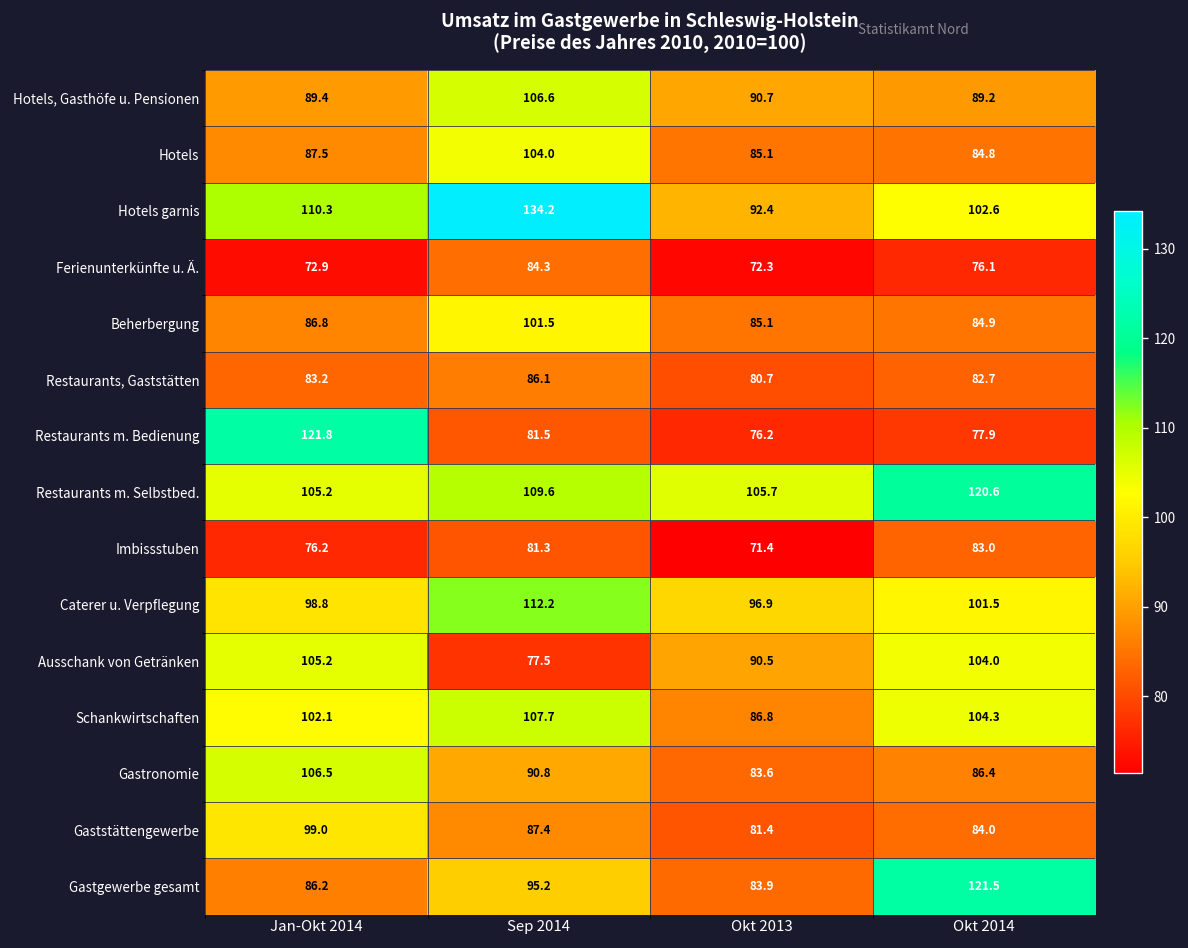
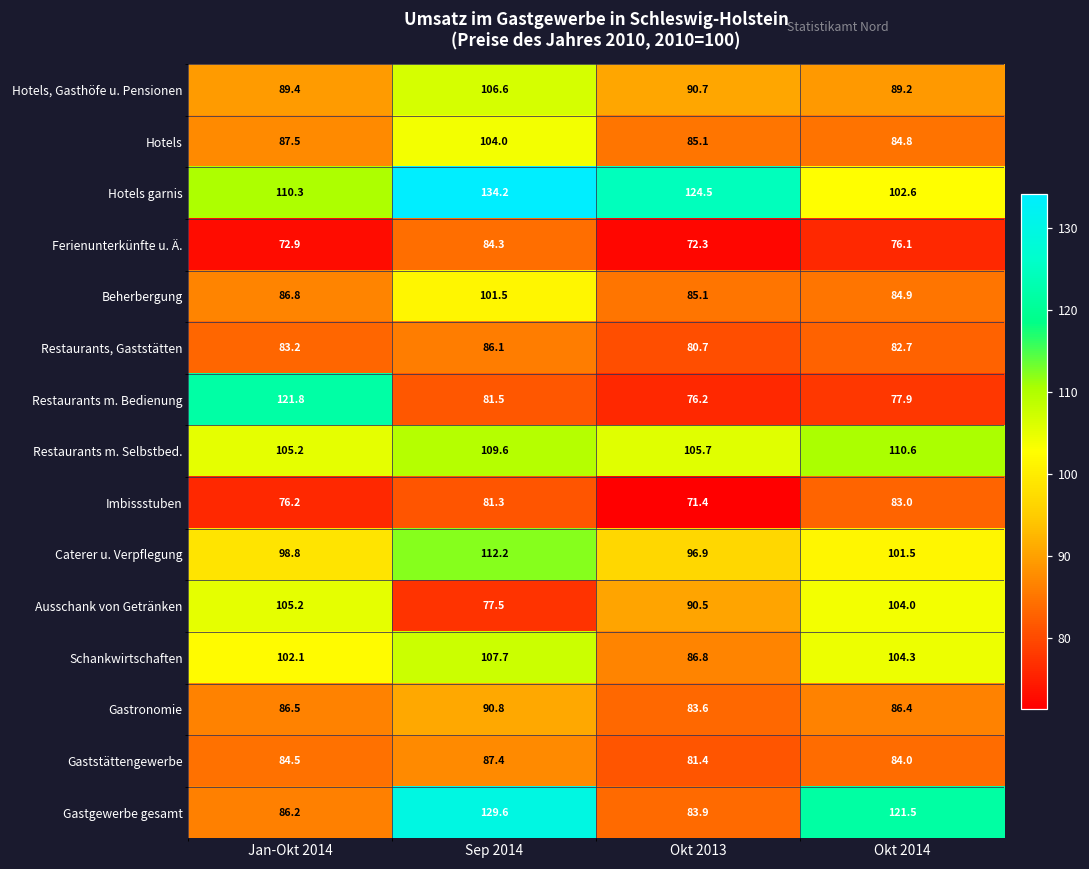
  {
    "Hotels, Gasthöfe u. Pensionen": {
      "Jan-Okt 2014": 89.4,
      "Sep 2014": 106.6,
      "Okt 2013": 90.7,
      "Okt 2014": 89.2
    },
    "Hotels": {
      "Jan-Okt 2014": 87.5,
      "Sep 2014": 104.0,
      "Okt 2013": 85.1,
      "Okt 2014": 84.8
    },
    "Hotels garnis": {
      "Jan-Okt 2014": 110.3,
      "Sep 2014": 134.2,
-     "Okt 2013": 92.4,
+     "Okt 2013": 124.5,
      "Okt 2014": 102.6
    },
    "Ferienunterkünfte u. Ä.": {
      "Jan-Okt 2014": 72.9,
      "Sep 2014": 84.3,
      "Okt 2013": 72.3,
      "Okt 2014": 76.1
    },
    "Beherbergung": {
      "Jan-Okt 2014": 86.8,
      "Sep 2014": 101.5,
      "Okt 2013": 85.1,
      "Okt 2014": 84.9
    },
    "Restaurants, Gaststätten": {
      "Jan-Okt 2014": 83.2,
      "Sep 2014": 86.1,
      "Okt 2013": 80.7,
      "Okt 2014": 82.7
    },
    "Restaurants m. Bedienung": {
      "Jan-Okt 2014": 121.8,
      "Sep 2014": 81.5,
      "Okt 2013": 76.2,
      "Okt 2014": 77.9
    },
    "Restaurants m. Selbstbed.": {
      "Jan-Okt 2014": 105.2,
      "Sep 2014": 109.6,
      "Okt 2013": 105.7,
-     "Okt 2014": 120.6
+     "Okt 2014": 110.6
    },
    "Imbissstuben": {
      "Jan-Okt 2014": 76.2,
      "Sep 2014": 81.3,
      "Okt 2013": 71.4,
      "Okt 2014": 83.0
    },
    "Caterer u. Verpflegung": {
      "Jan-Okt 2014": 98.8,
      "Sep 2014": 112.2,
      "Okt 2013": 96.9,
      "Okt 2014": 101.5
    },
    "Ausschank von Getränken": {
      "Jan-Okt 2014": 105.2,
      "Sep 2014": 77.5,
      "Okt 2013": 90.5,
      "Okt 2014": 104.0
    },
    "Schankwirtschaften": {
      "Jan-Okt 2014": 102.1,
      "Sep 2014": 107.7,
      "Okt 2013": 86.8,
      "Okt 2014": 104.3
    },
    "Gastronomie": {
-     "Jan-Okt 2014": 106.5,
+     "Jan-Okt 2014": 86.5,
      "Sep 2014": 90.8,
      "Okt 2013": 83.6,
      "Okt 2014": 86.4
    },
    "Gaststättengewerbe": {
-     "Jan-Okt 2014": 99.0,
+     "Jan-Okt 2014": 84.5,
      "Sep 2014": 87.4,
      "Okt 2013": 81.4,
      "Okt 2014": 84.0
    },
    "Gastgewerbe gesamt": {
      "Jan-Okt 2014": 86.2,
-     "Sep 2014": 95.2,
+     "Sep 2014": 129.6,
      "Okt 2013": 83.9,
      "Okt 2014": 121.5
    }
  }
